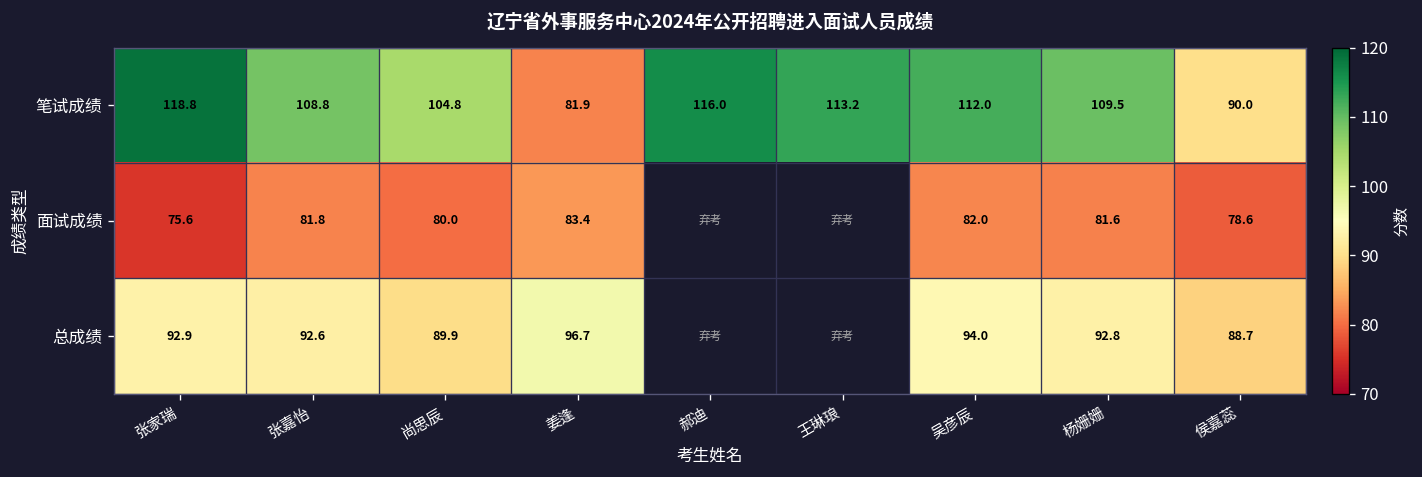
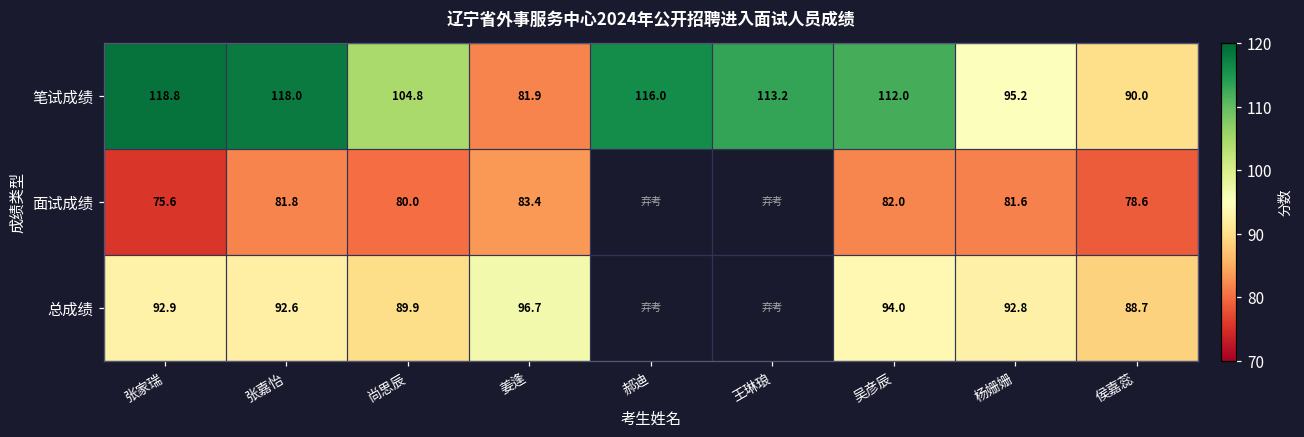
  {
    "笔试成绩": {
      "张家瑞": 118.8,
-     "张嘉怡": 108.8,
+     "张嘉怡": 118.0,
      "尚思辰": 104.8,
      "姜逢": 81.9,
      "郝迪": 116.0,
      "王琳琅": 113.2,
      "吴彦辰": 112.0,
-     "杨姗姗": 109.5,
+     "杨姗姗": 95.2,
      "侯嘉蕊": 90.0
    },
    "面试成绩": {
      "张家瑞": 75.6,
      "张嘉怡": 81.8,
      "尚思辰": 80.0,
      "姜逢": 83.4,
      "吴彦辰": 82.0,
      "杨姗姗": 81.6,
      "侯嘉蕊": 78.6
    },
    "总成绩": {
      "张家瑞": 92.9,
      "张嘉怡": 92.6,
      "尚思辰": 89.9,
      "姜逢": 96.7,
      "吴彦辰": 94.0,
      "杨姗姗": 92.8,
      "侯嘉蕊": 88.7
    }
  }
